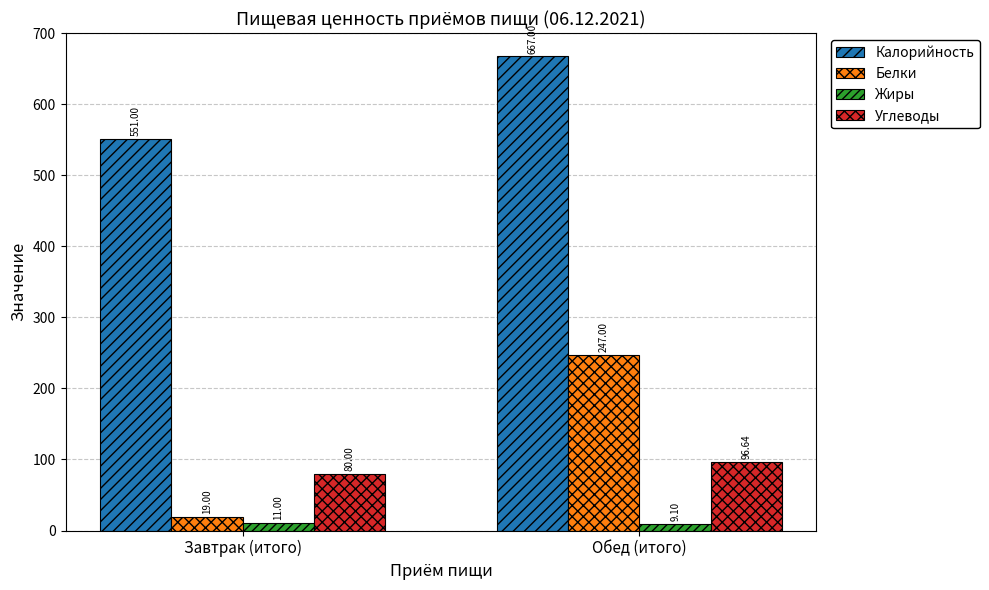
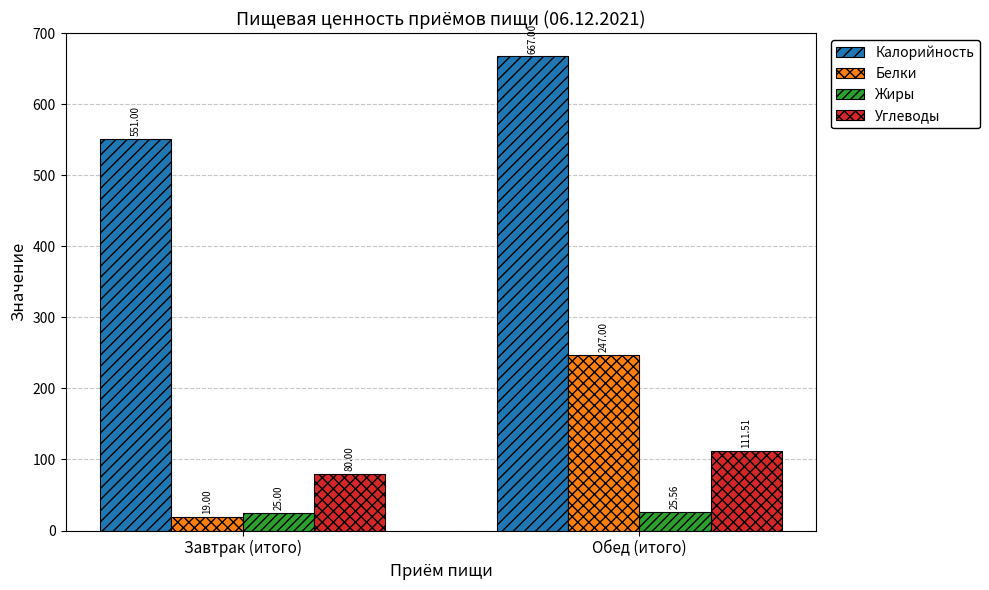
  {
    "Калорийность": {
      "Завтрак (итого)": 551.00,
      "Обед (итого)": 667.00
    },
    "Белки": {
      "Завтрак (итого)": 19.00,
      "Обед (итого)": 247.00
    },
    "Жиры": {
-     "Завтрак (итого)": 11.00,
-     "Обед (итого)": 9.10
+     "Завтрак (итого)": 25.00,
+     "Обед (итого)": 25.56
    },
    "Углеводы": {
      "Завтрак (итого)": 80.00,
-     "Обед (итого)": 96.64
+     "Обед (итого)": 111.51
    }
  }
